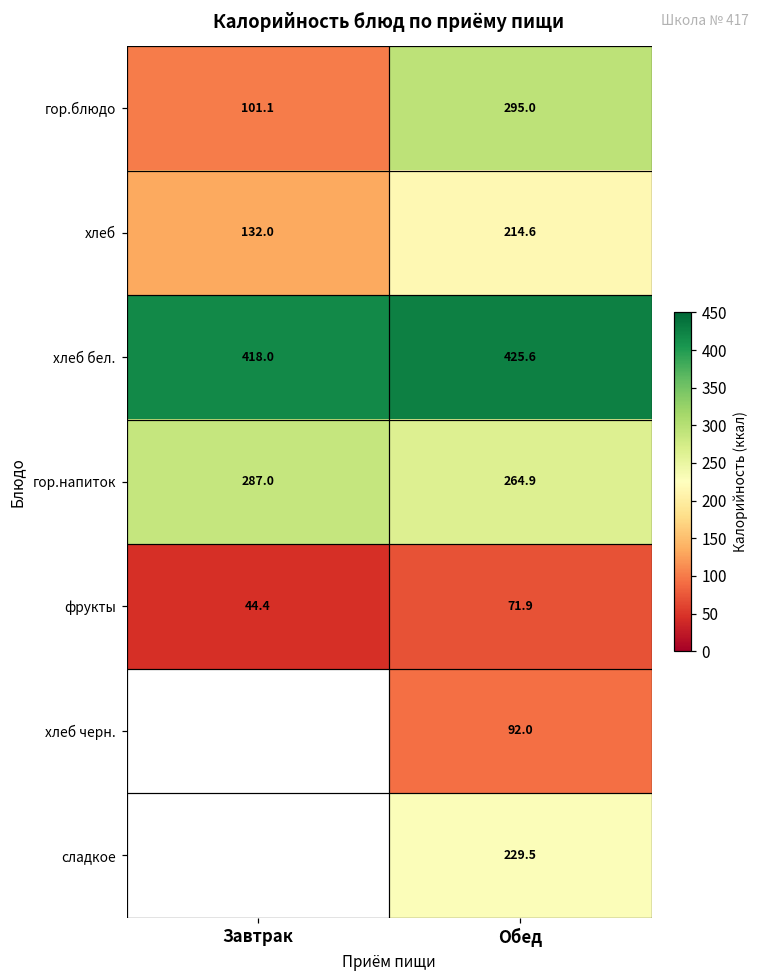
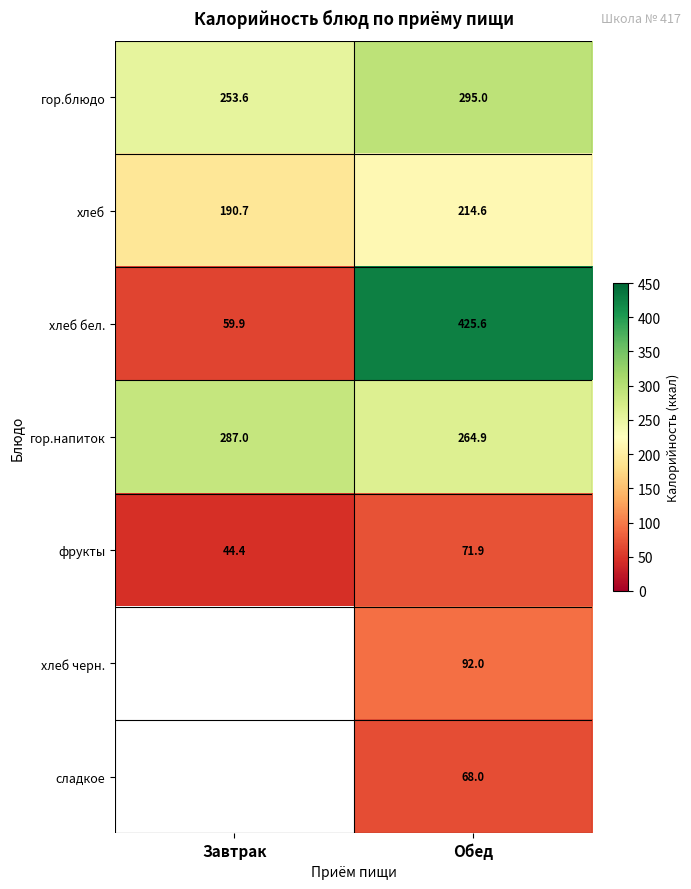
  {
    "гор.блюдо": {
-     "Завтрак": 101.1,
+     "Завтрак": 253.6,
      "Обед": 295.0
    },
    "хлеб": {
-     "Завтрак": 132.0,
+     "Завтрак": 190.7,
      "Обед": 214.6
    },
    "хлеб бел.": {
-     "Завтрак": 418.0,
+     "Завтрак": 59.9,
      "Обед": 425.6
    },
    "гор.напиток": {
      "Завтрак": 287.0,
      "Обед": 264.9
    },
    "фрукты": {
      "Завтрак": 44.4,
      "Обед": 71.9
    },
    "хлеб черн.": {
      "Обед": 92.0
    },
    "сладкое": {
-     "Обед": 229.5
+     "Обед": 68.0
    }
  }
